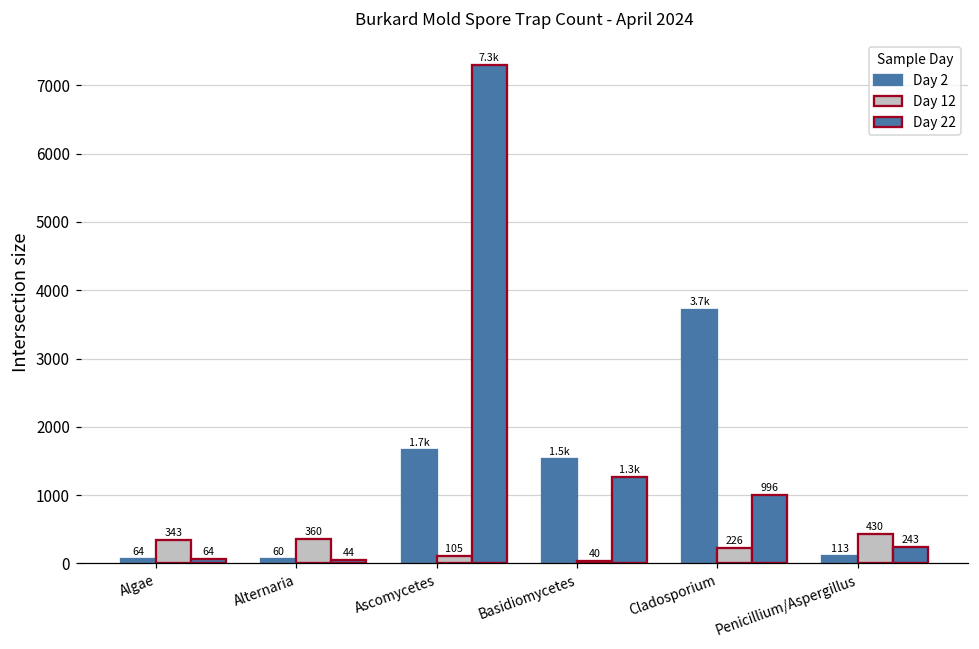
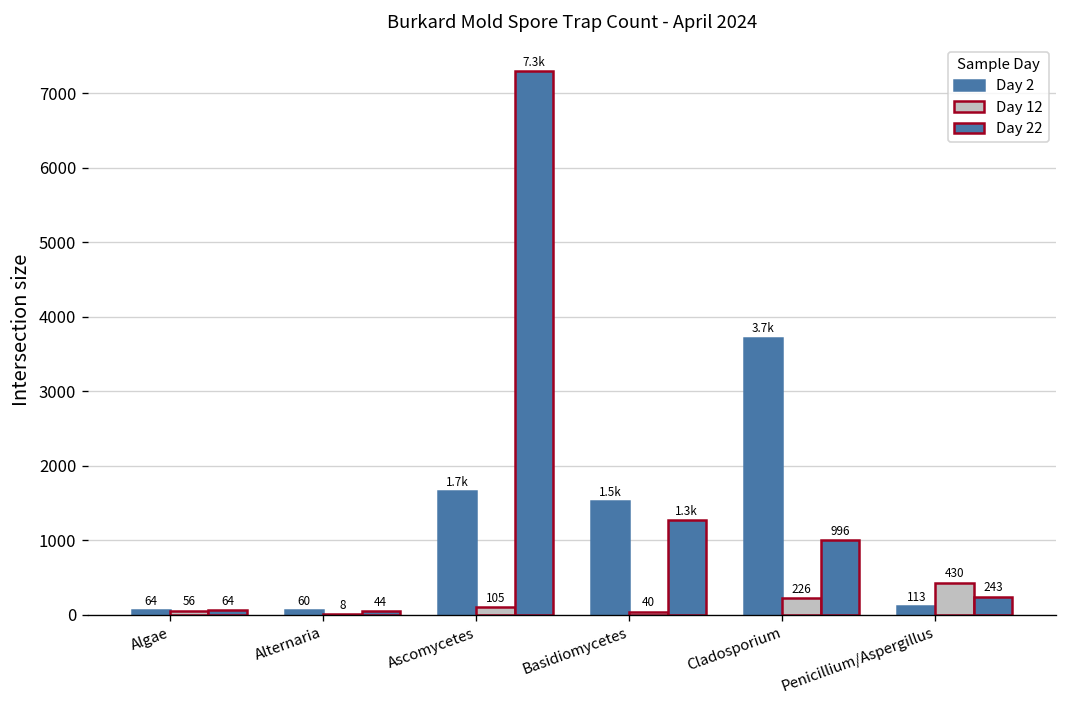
  {
    "Day 12": {
-     "Algae": 343,
-     "Alternaria": 360,
+     "Algae": 56,
+     "Alternaria": 8,
      "Ascomycetes": 105,
      "Basidiomycetes": 40,
      "Cladosporium": 226,
      "Penicillium/Aspergillus": 430
    }
  }
